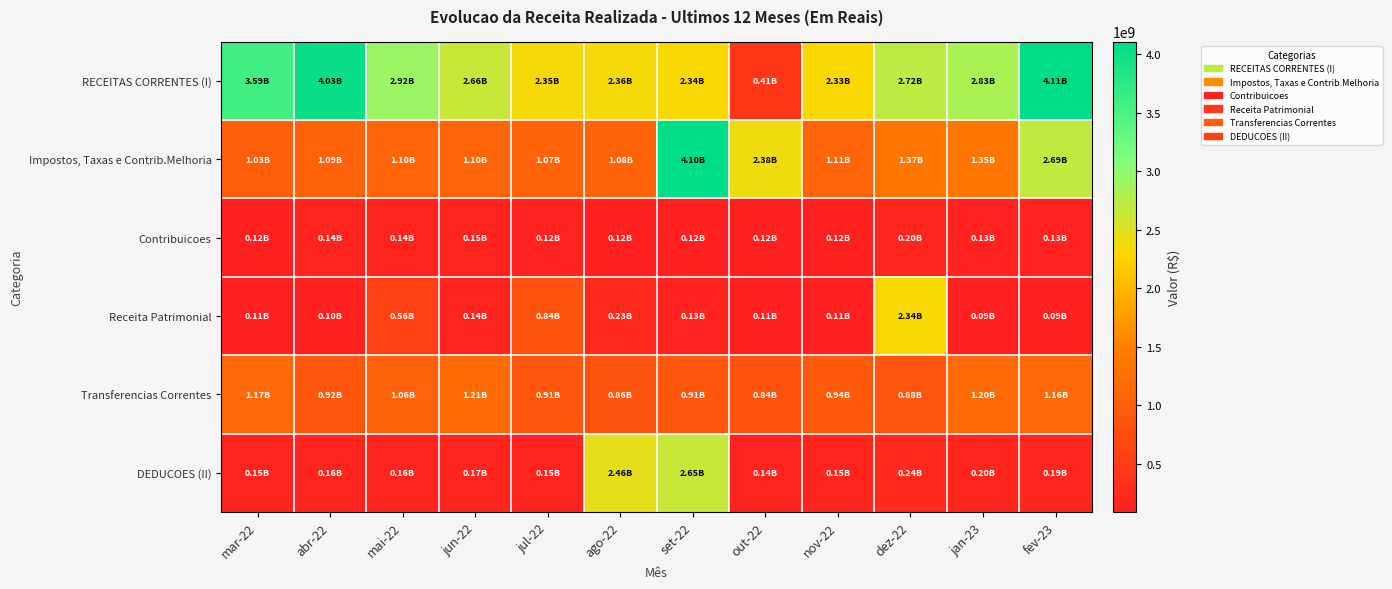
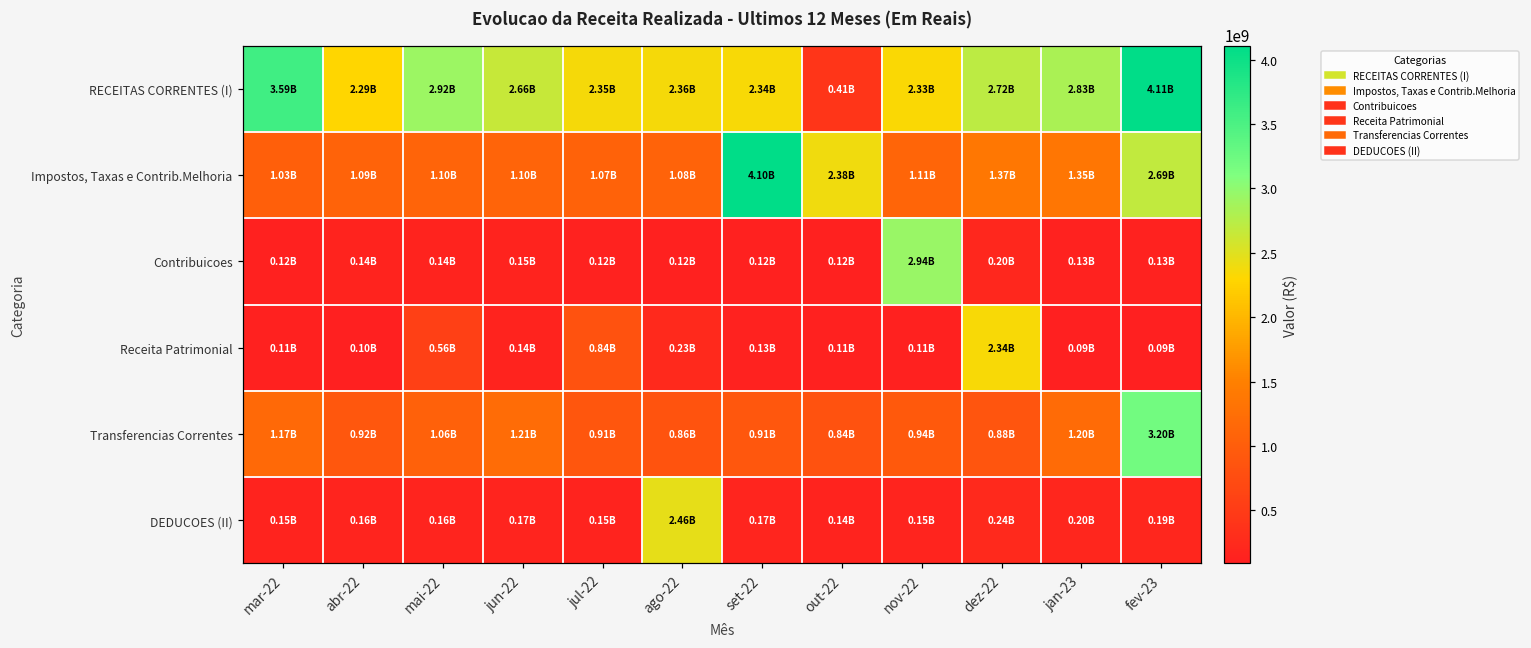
  {
    "RECEITAS CORRENTES (I)": {
      "mar-22": "3.59B",
-     "abr-22": "4.03B",
+     "abr-22": "2.29B",
      "mai-22": "2.92B",
      "jun-22": "2.66B",
      "jul-22": "2.35B",
      "ago-22": "2.36B",
      "set-22": "2.34B",
      "out-22": "0.41B",
      "nov-22": "2.33B",
      "dez-22": "2.72B",
      "jan-23": "2.83B",
      "fev-23": "4.11B"
    },
    "Impostos, Taxas e Contrib.Melhoria": {
      "mar-22": "1.03B",
      "abr-22": "1.09B",
      "mai-22": "1.10B",
      "jun-22": "1.10B",
      "jul-22": "1.07B",
      "ago-22": "1.08B",
      "set-22": "4.10B",
      "out-22": "2.38B",
      "nov-22": "1.11B",
      "dez-22": "1.37B",
      "jan-23": "1.35B",
      "fev-23": "2.69B"
    },
    "Contribuicoes": {
      "mar-22": "0.12B",
      "abr-22": "0.14B",
      "mai-22": "0.14B",
      "jun-22": "0.15B",
      "jul-22": "0.12B",
      "ago-22": "0.12B",
      "set-22": "0.12B",
      "out-22": "0.12B",
-     "nov-22": "0.12B",
+     "nov-22": "2.94B",
      "dez-22": "0.20B",
      "jan-23": "0.13B",
      "fev-23": "0.13B"
    },
    "Receita Patrimonial": {
      "mar-22": "0.11B",
      "abr-22": "0.10B",
      "mai-22": "0.56B",
      "jun-22": "0.14B",
      "jul-22": "0.84B",
      "ago-22": "0.23B",
      "set-22": "0.13B",
      "out-22": "0.11B",
      "nov-22": "0.11B",
      "dez-22": "2.34B",
      "jan-23": "0.09B",
      "fev-23": "0.09B"
    },
    "Transferencias Correntes": {
      "mar-22": "1.17B",
      "abr-22": "0.92B",
      "mai-22": "1.06B",
      "jun-22": "1.21B",
      "jul-22": "0.91B",
      "ago-22": "0.86B",
      "set-22": "0.91B",
      "out-22": "0.84B",
      "nov-22": "0.94B",
      "dez-22": "0.88B",
      "jan-23": "1.20B",
-     "fev-23": "1.16B"
+     "fev-23": "3.20B"
    },
    "DEDUCOES (II)": {
      "mar-22": "0.15B",
      "abr-22": "0.16B",
      "mai-22": "0.16B",
      "jun-22": "0.17B",
      "jul-22": "0.15B",
      "ago-22": "2.46B",
-     "set-22": "2.65B",
+     "set-22": "0.17B",
      "out-22": "0.14B",
      "nov-22": "0.15B",
      "dez-22": "0.24B",
      "jan-23": "0.20B",
      "fev-23": "0.19B"
    }
  }
